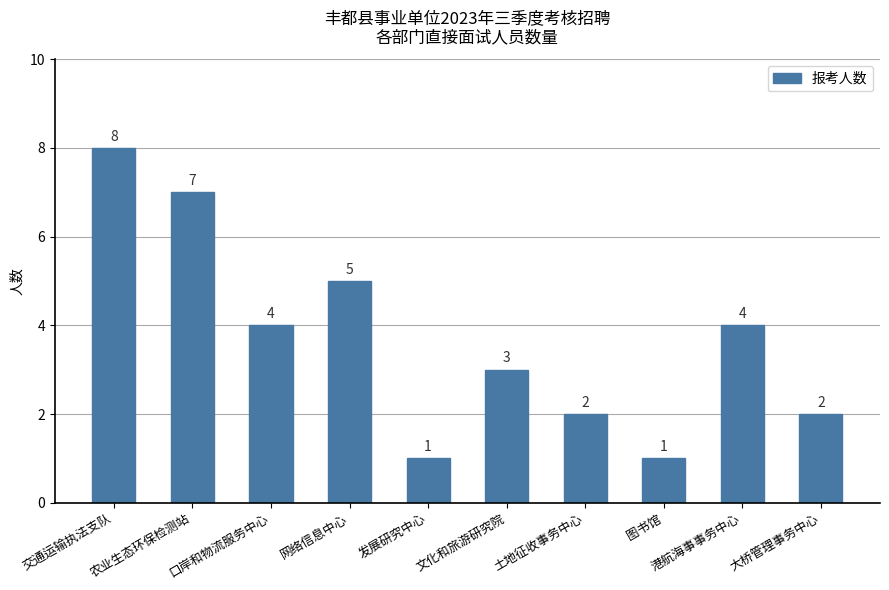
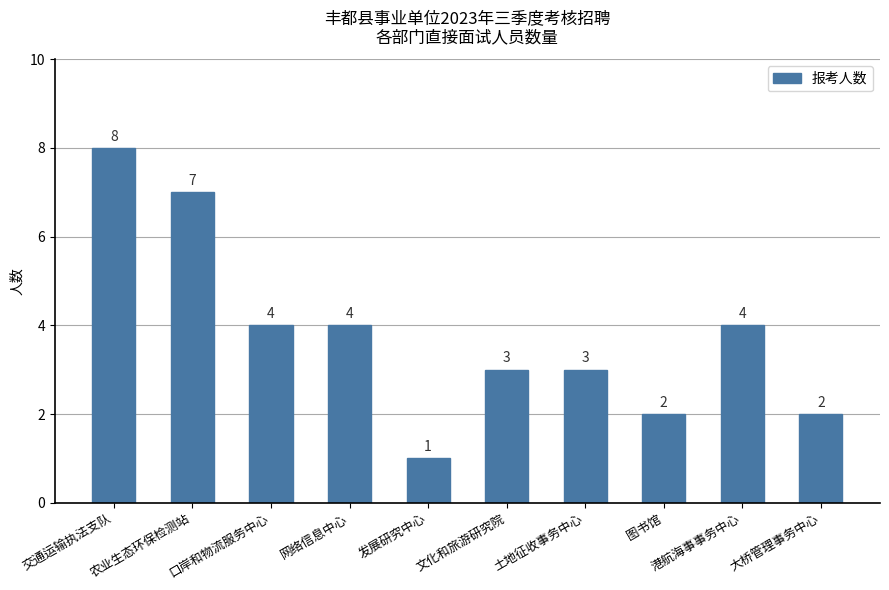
  {
    "交通运输执法支队": 8,
    "农业生态环保检测站": 7,
    "口岸和物流服务中心": 4,
-   "网络信息中心": 5,
+   "网络信息中心": 4,
    "发展研究中心": 1,
    "文化和旅游研究院": 3,
-   "土地征收事务中心": 2,
-   "图书馆": 1,
+   "土地征收事务中心": 3,
+   "图书馆": 2,
    "港航海事事务中心": 4,
    "大桥管理事务中心": 2
  }
